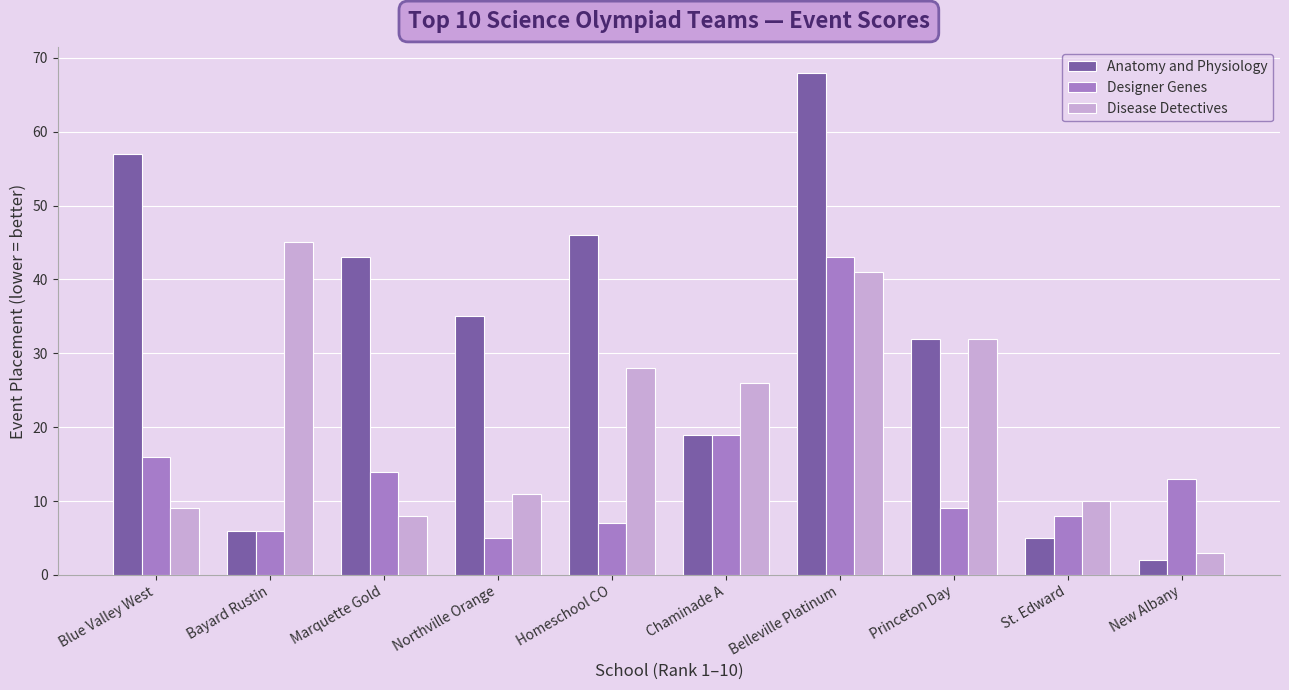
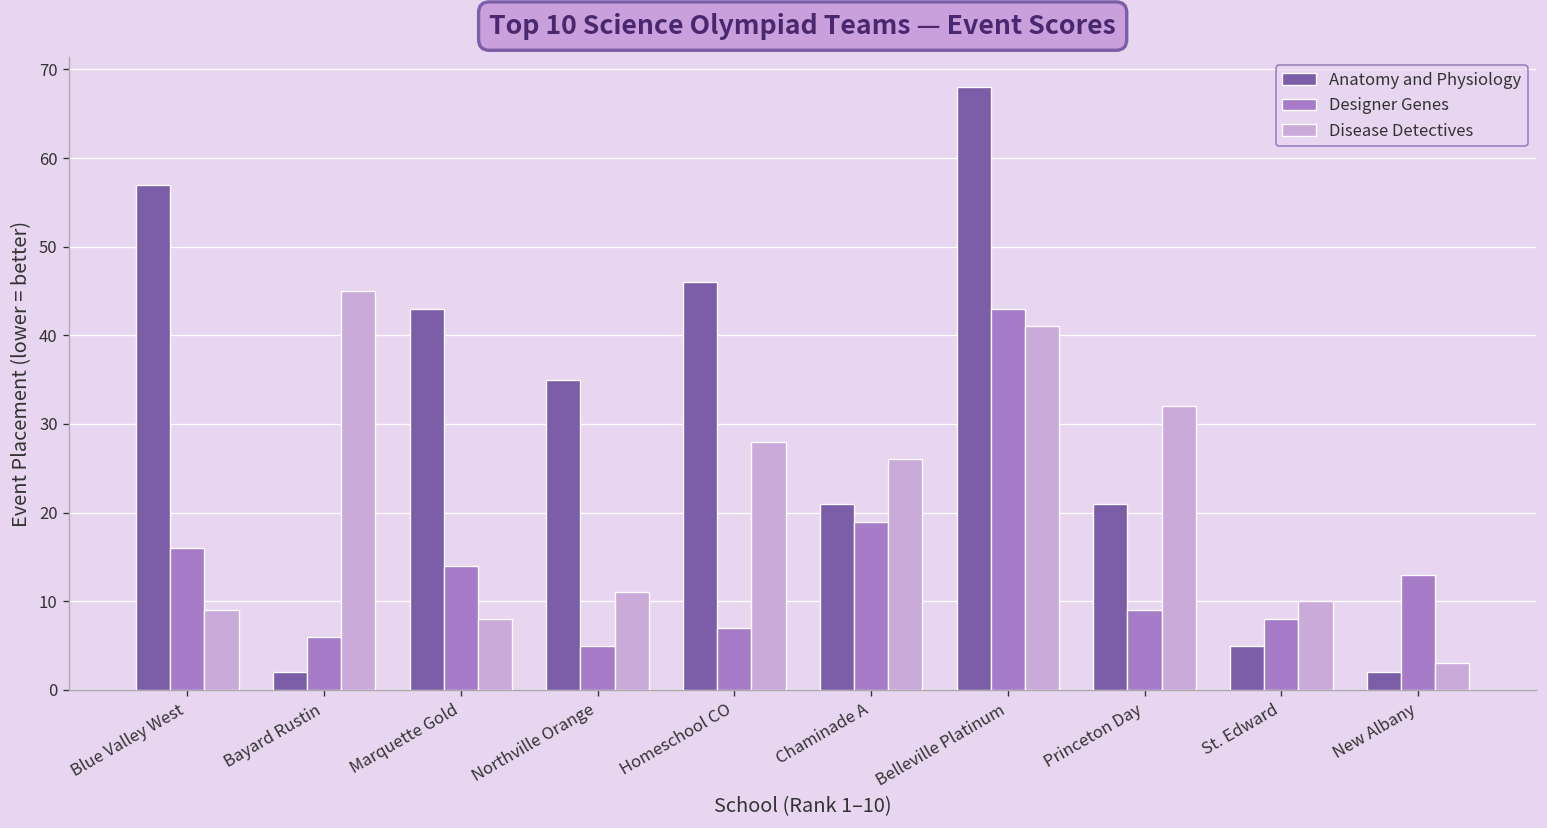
  {
    "Anatomy and Physiology": {
      "Blue Valley West": 57,
-     "Bayard Rustin": 6,
+     "Bayard Rustin": 2,
      "Marquette Gold": 43,
      "Northville Orange": 35,
      "Homeschool CO": 46,
-     "Chaminade A": 19,
+     "Chaminade A": 21,
      "Belleville Platinum": 68,
-     "Princeton Day": 32,
+     "Princeton Day": 21,
      "St. Edward": 5,
      "New Albany": 2
    }
  }
